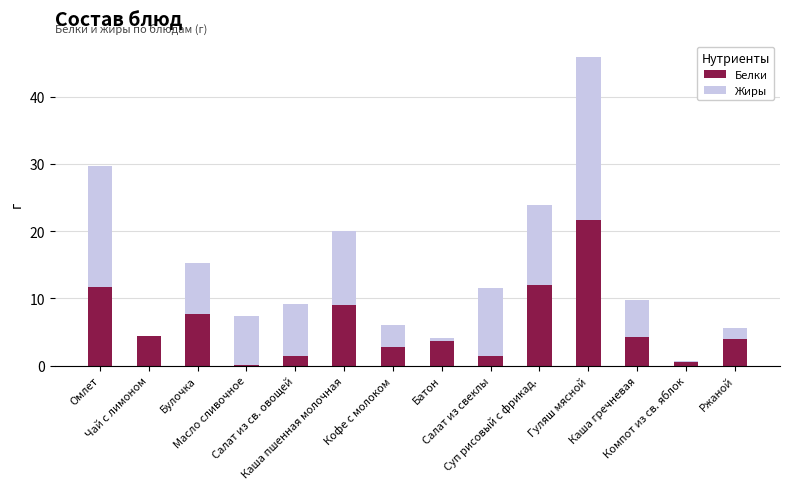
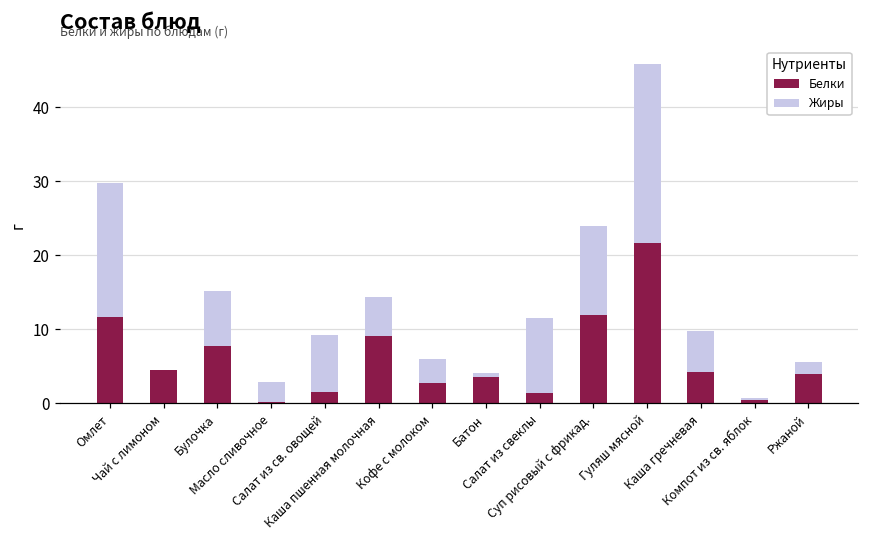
  {
    "Белки": {
      "Омлет": 12,
      "Чай с лимоном": 4,
      "Булочка": 8,
      "Салат из св. овощей": 1,
      "Каша пшенная молочная": 9,
      "Кофе с молоком": 3,
      "Батон": 4,
      "Салат из свеклы": 1,
      "Суп рисовый с фрикад.": 12,
      "Гуляш мясной": 22,
      "Каша гречневая": 4,
      "Компот из св. яблок": 0,
      "Ржаной": 4
    },
    "Жиры": {
      "Омлет": 18,
      "Булочка": 8,
-     "Масло сливочное": 7,
+     "Масло сливочное": 3,
      "Салат из св. овощей": 8,
-     "Каша пшенная молочная": 11,
+     "Каша пшенная молочная": 5,
      "Кофе с молоком": 3,
      "Батон": 0,
      "Салат из свеклы": 10,
      "Суп рисовый с фрикад.": 12,
      "Гуляш мясной": 24,
      "Каша гречневая": 6,
      "Ржаной": 2
    }
  }
